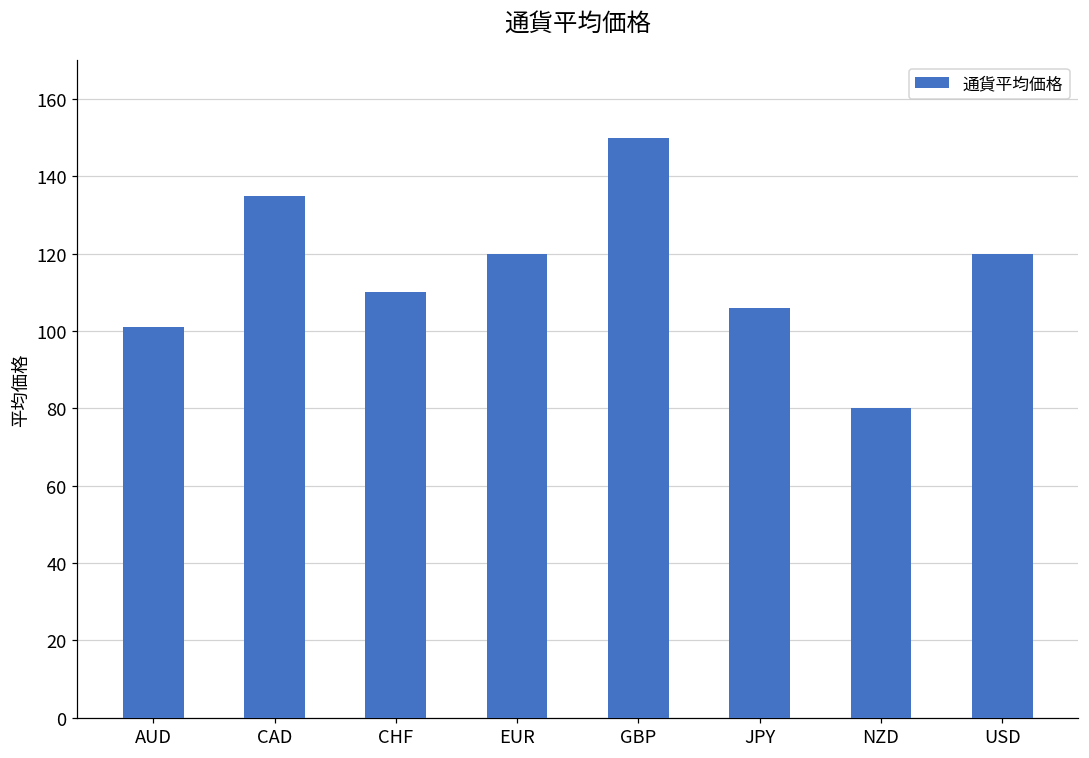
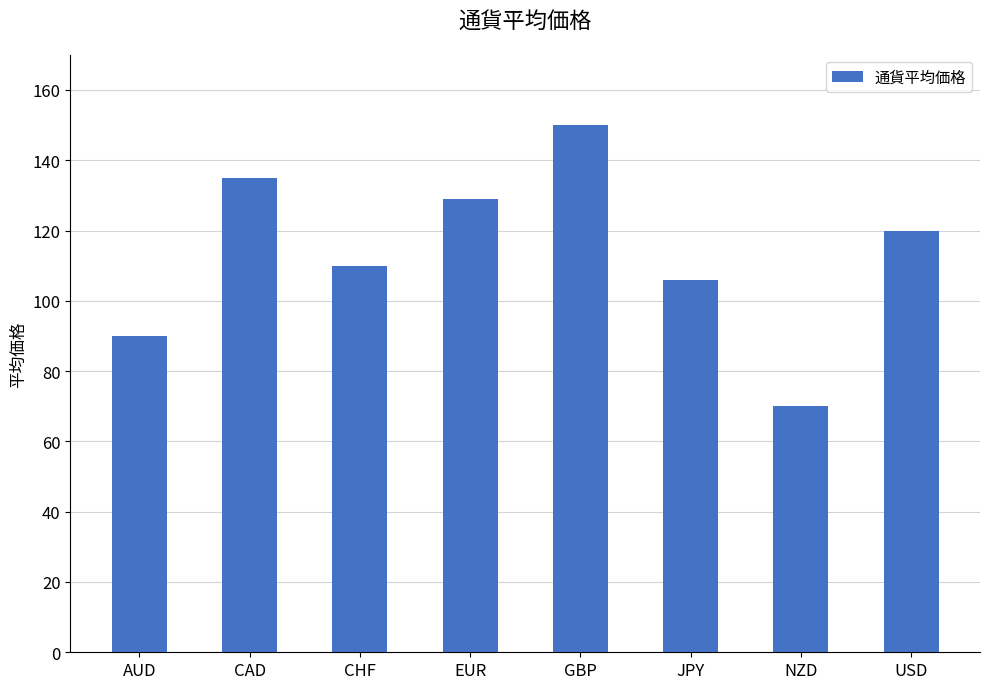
  {
-   "AUD": 101,
+   "AUD": 90,
    "CAD": 135,
    "CHF": 110,
-   "EUR": 120,
+   "EUR": 129,
    "GBP": 150,
    "JPY": 106,
-   "NZD": 80,
+   "NZD": 70,
    "USD": 120
  }
